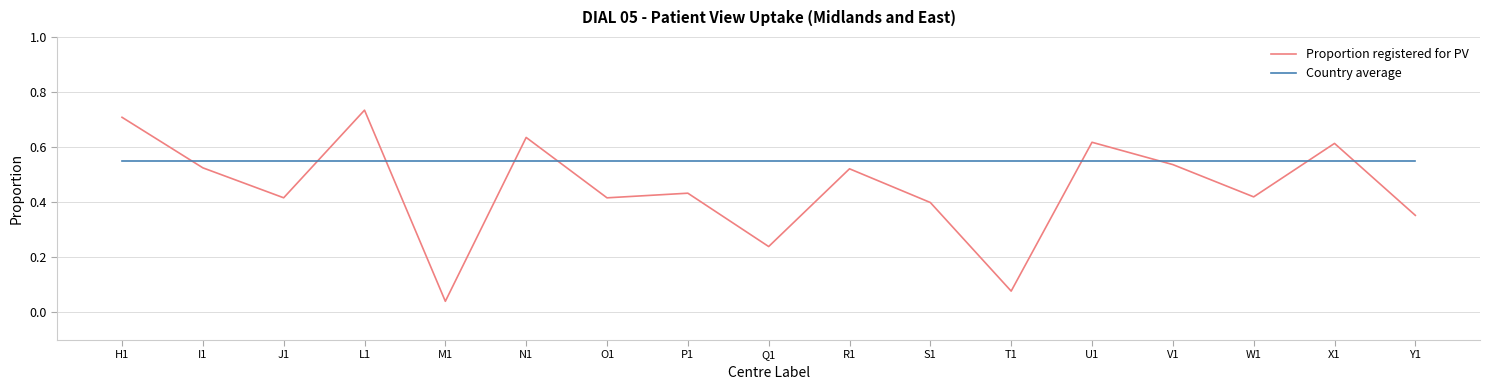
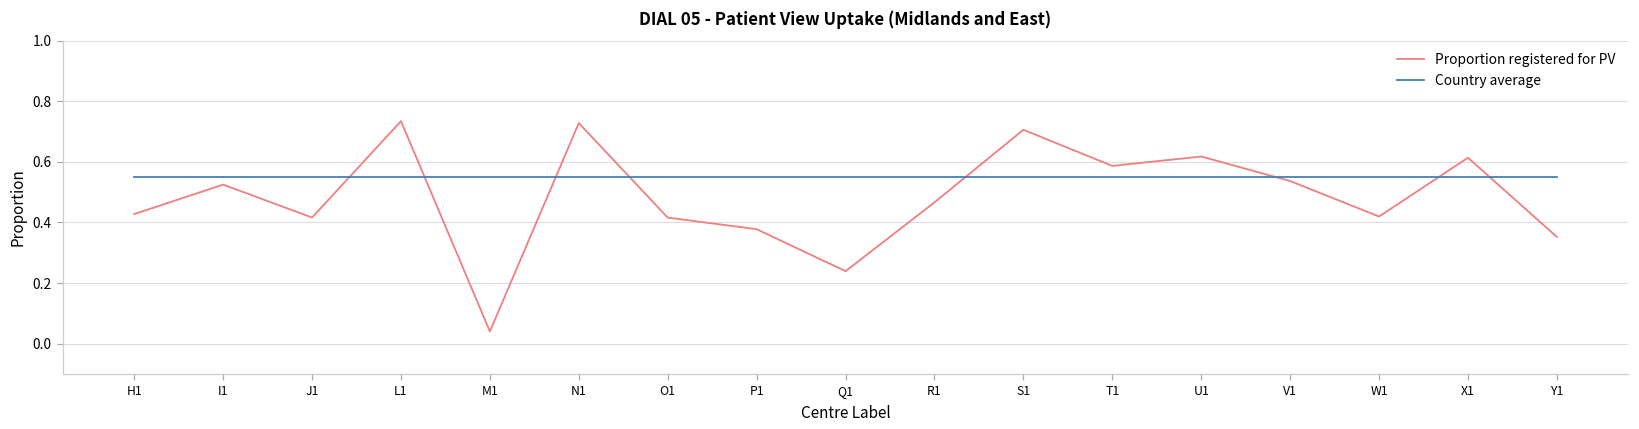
  {
    "Proportion registered for PV": {
-     "H1": 0.71,
+     "H1": 0.43,
      "I1": 0.53,
      "J1": 0.42,
      "L1": 0.73,
      "M1": 0.04,
-     "N1": 0.64,
+     "N1": 0.73,
      "O1": 0.42,
-     "P1": 0.43,
+     "P1": 0.38,
      "Q1": 0.24,
-     "R1": 0.52,
-     "S1": 0.40,
-     "T1": 0.08,
+     "R1": 0.47,
+     "S1": 0.71,
+     "T1": 0.59,
      "U1": 0.62,
      "V1": 0.54,
      "W1": 0.42,
      "X1": 0.61,
      "Y1": 0.35
    },
    "Country average": {
      "H1": 0.55,
      "I1": 0.55,
      "J1": 0.55,
      "L1": 0.55,
      "M1": 0.55,
      "N1": 0.55,
      "O1": 0.55,
      "P1": 0.55,
      "Q1": 0.55,
      "R1": 0.55,
      "S1": 0.55,
      "T1": 0.55,
      "U1": 0.55,
      "V1": 0.55,
      "W1": 0.55,
      "X1": 0.55,
      "Y1": 0.55
    }
  }
